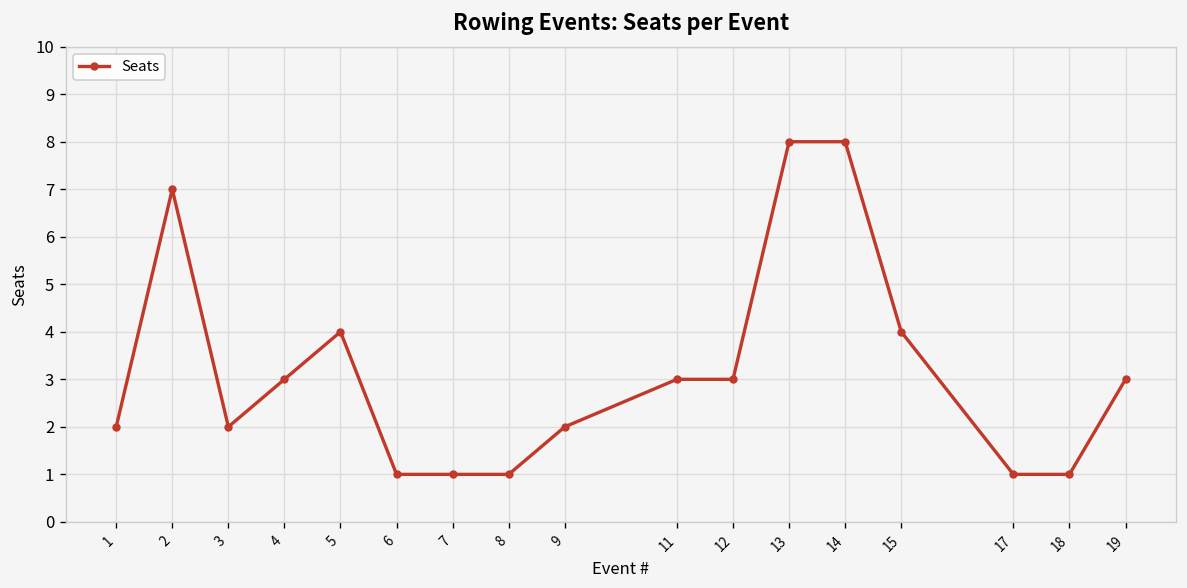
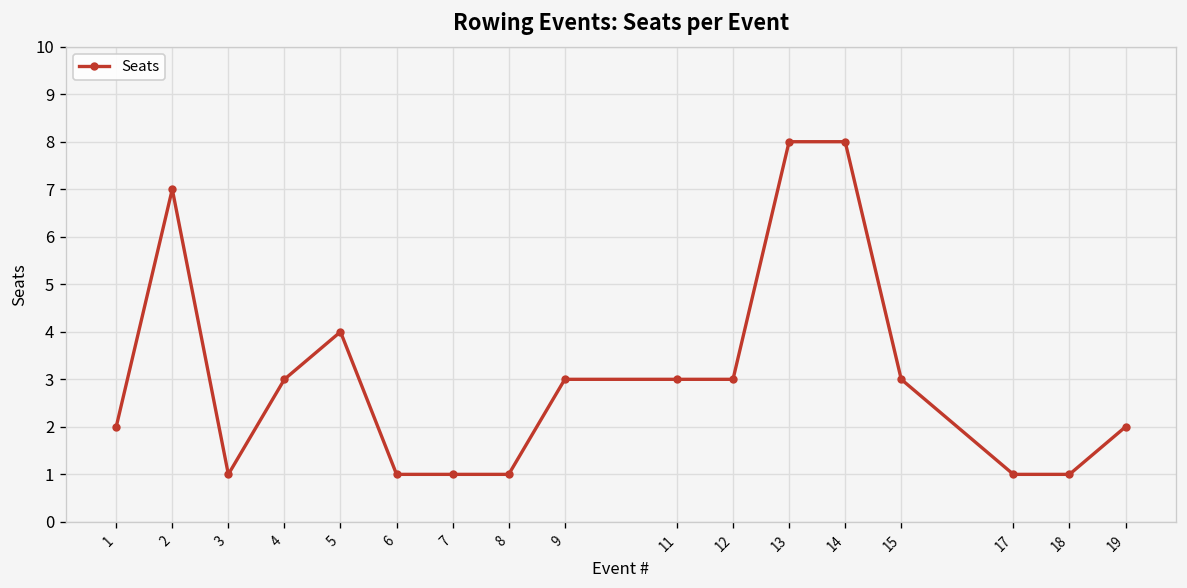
  {
    "1": 2,
    "2": 7,
-   "3": 2,
+   "3": 1,
    "4": 3,
    "5": 4,
    "6": 1,
    "7": 1,
    "8": 1,
-   "9": 2,
+   "9": 3,
    "11": 3,
    "12": 3,
    "13": 8,
    "14": 8,
-   "15": 4,
+   "15": 3,
    "17": 1,
    "18": 1,
-   "19": 3
+   "19": 2
  }
